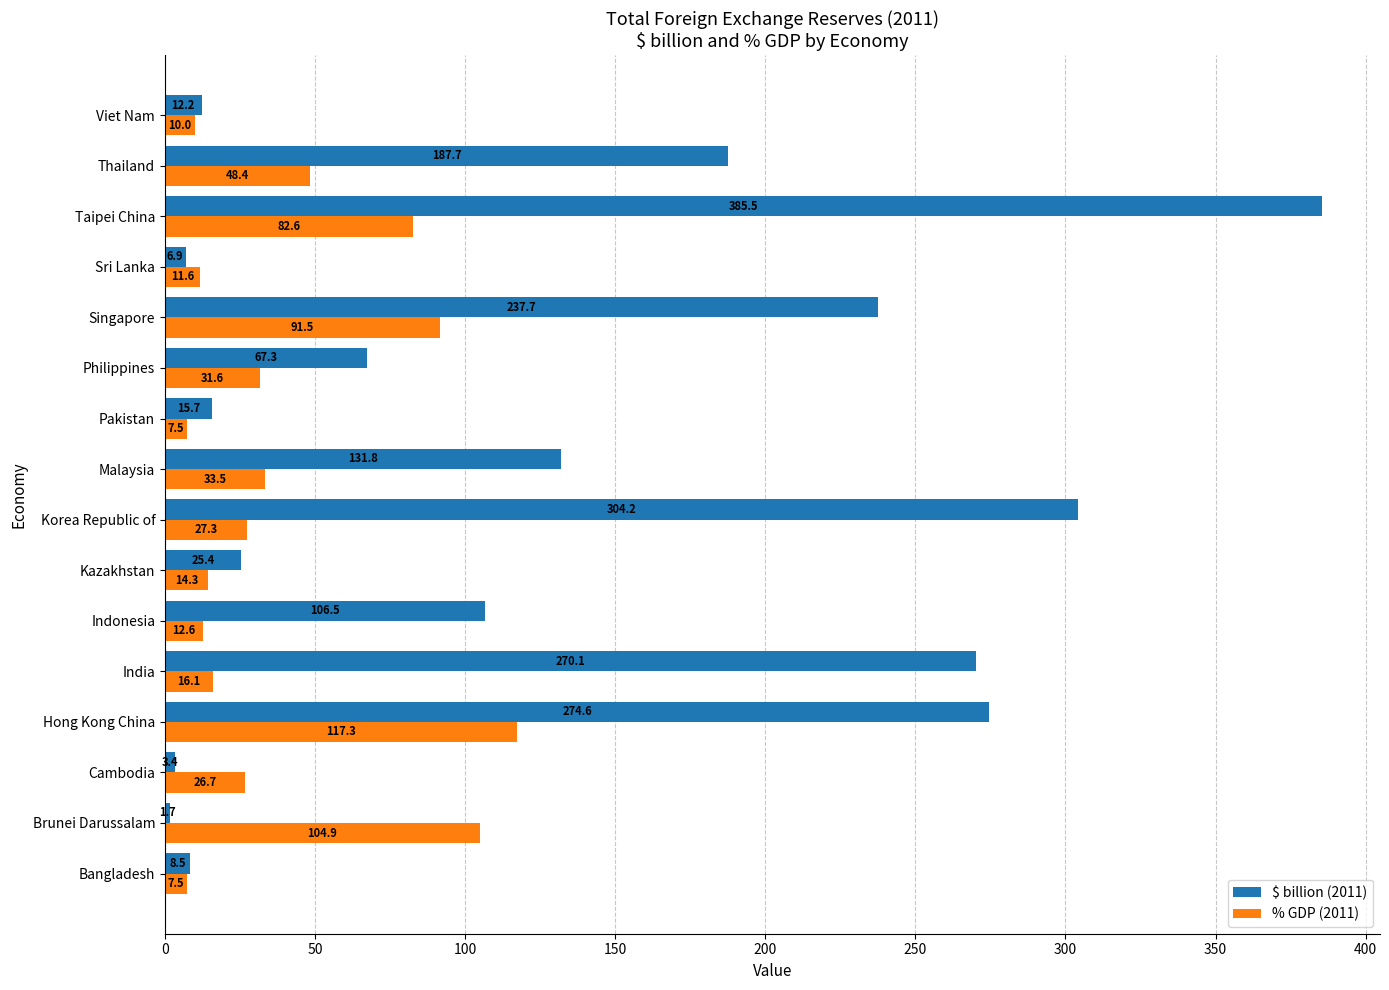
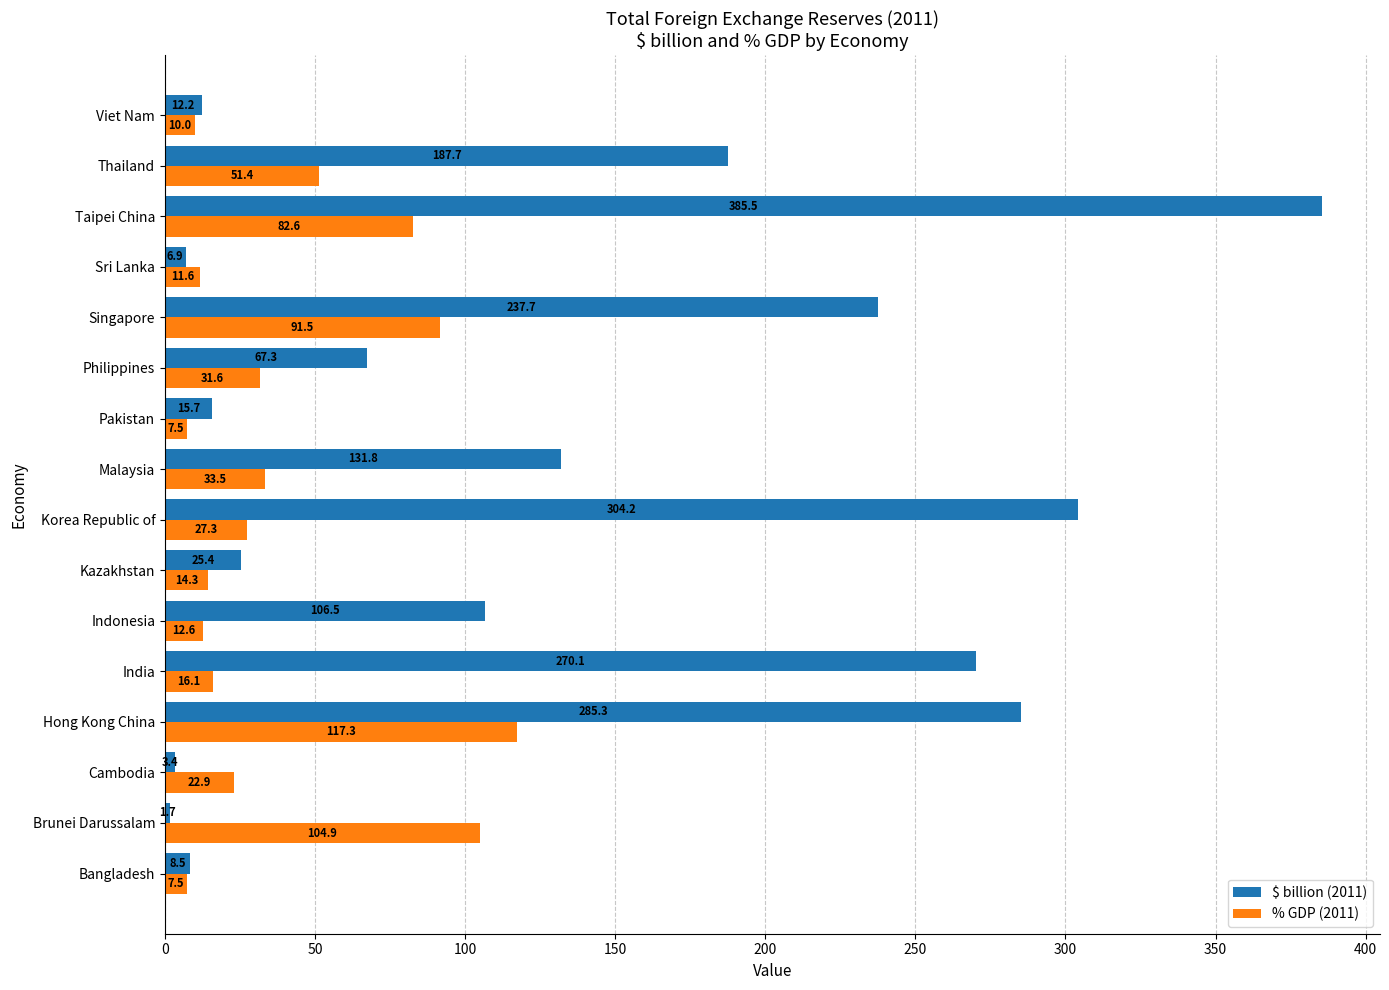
  {
    "$ billion (2011)": {
      "Viet Nam": 12.2,
      "Thailand": 187.7,
      "Taipei China": 385.5,
      "Sri Lanka": 6.9,
      "Singapore": 237.7,
      "Philippines": 67.3,
      "Pakistan": 15.7,
      "Malaysia": 131.8,
      "Korea Republic of": 304.2,
      "Kazakhstan": 25.4,
      "Indonesia": 106.5,
      "India": 270.1,
-     "Hong Kong China": 274.6,
+     "Hong Kong China": 285.3,
      "Cambodia": 3.4,
      "Brunei Darussalam": 1.7,
      "Bangladesh": 8.5
    },
    "% GDP (2011)": {
      "Viet Nam": 10.0,
-     "Thailand": 48.4,
+     "Thailand": 51.4,
      "Taipei China": 82.6,
      "Sri Lanka": 11.6,
      "Singapore": 91.5,
      "Philippines": 31.6,
      "Pakistan": 7.5,
      "Malaysia": 33.5,
      "Korea Republic of": 27.3,
      "Kazakhstan": 14.3,
      "Indonesia": 12.6,
      "India": 16.1,
      "Hong Kong China": 117.3,
-     "Cambodia": 26.7,
+     "Cambodia": 22.9,
      "Brunei Darussalam": 104.9,
      "Bangladesh": 7.5
    }
  }
